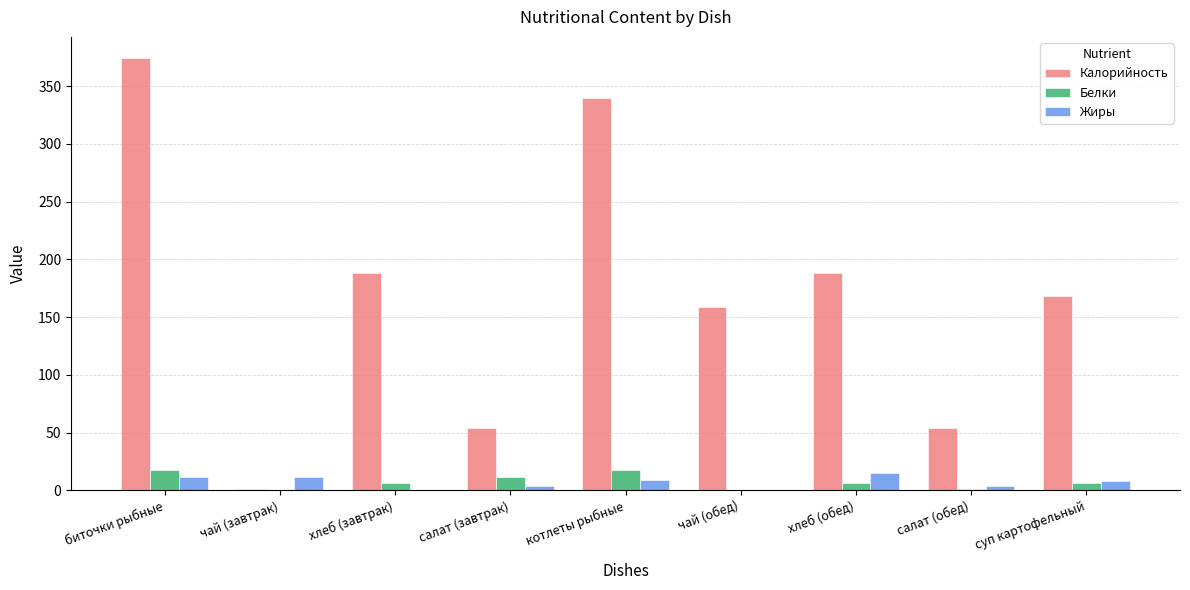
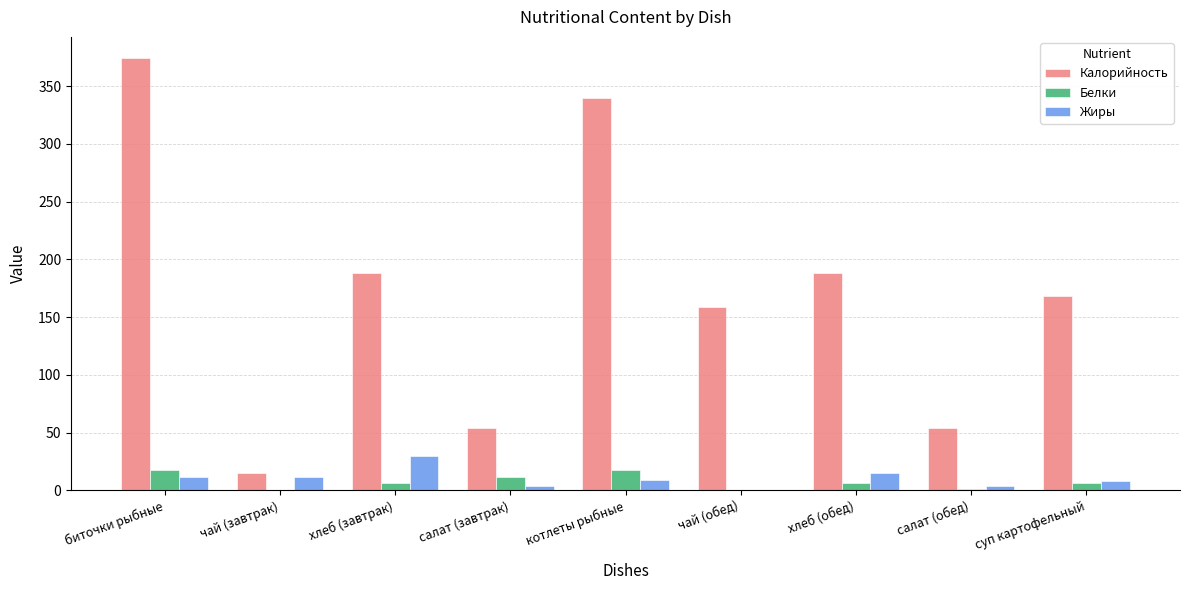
  {
    "Калорийность": {
      "биточки рыбные": 374,
-     "чай (завтрак)": 1,
+     "чай (завтрак)": 15,
      "хлеб (завтрак)": 188,
      "салат (завтрак)": 54,
      "котлеты рыбные": 340,
      "чай (обед)": 159,
      "хлеб (обед)": 188,
      "салат (обед)": 54,
      "суп картофельный": 168
    },
    "Белки": {
      "биточки рыбные": 18,
      "чай (завтрак)": 0,
      "хлеб (завтрак)": 6,
      "салат (завтрак)": 12,
      "котлеты рыбные": 18,
      "чай (обед)": 0,
      "хлеб (обед)": 6,
      "суп картофельный": 6
    },
    "Жиры": {
      "биточки рыбные": 12,
      "чай (завтрак)": 12,
-     "хлеб (завтрак)": 0,
+     "хлеб (завтрак)": 30,
      "салат (завтрак)": 4,
      "котлеты рыбные": 9,
      "чай (обед)": 0,
      "хлеб (обед)": 15,
      "салат (обед)": 4,
      "суп картофельный": 8
    }
  }
